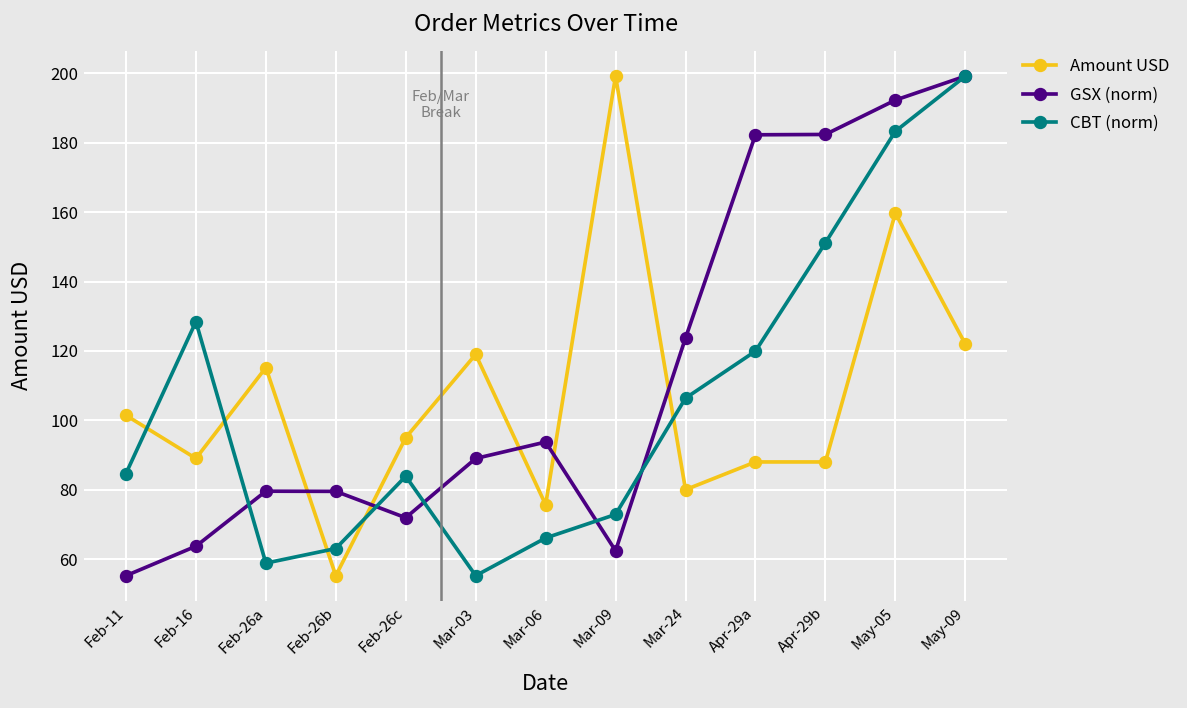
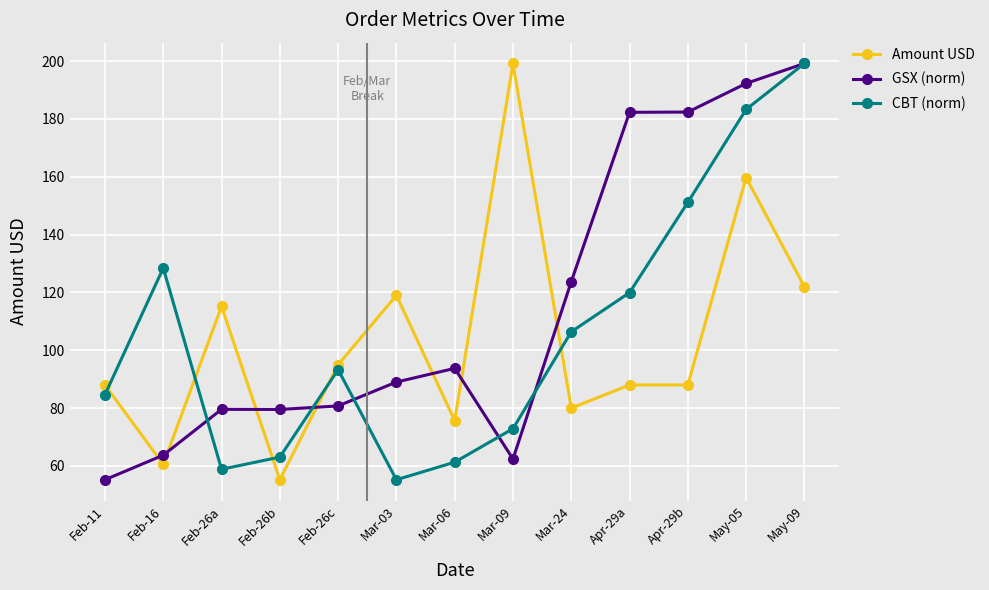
  {
    "Amount USD": {
-     "Feb-11": 101,
-     "Feb-16": 89,
+     "Feb-11": 88,
+     "Feb-16": 61,
      "Feb-26a": 115,
      "Feb-26b": 55,
      "Feb-26c": 95,
      "Mar-03": 119,
      "Mar-06": 76,
      "Mar-09": 199,
      "Mar-24": 80,
      "Apr-29a": 88,
      "Apr-29b": 88,
      "May-05": 160,
      "May-09": 122
    },
    "GSX (norm)": {
      "Feb-11": 55,
      "Feb-16": 64,
      "Feb-26a": 80,
      "Feb-26b": 80,
-     "Feb-26c": 72,
+     "Feb-26c": 81,
      "Mar-03": 89,
      "Mar-06": 94,
      "Mar-09": 62,
      "Mar-24": 124,
      "Apr-29a": 182,
      "Apr-29b": 182,
      "May-05": 192
    },
    "CBT (norm)": {
      "Feb-11": 85,
      "Feb-16": 128,
      "Feb-26a": 59,
      "Feb-26b": 63,
-     "Feb-26c": 84,
+     "Feb-26c": 93,
      "Mar-03": 55,
-     "Mar-06": 66,
+     "Mar-06": 61,
      "Mar-09": 73,
      "Mar-24": 106,
      "Apr-29a": 120,
      "Apr-29b": 151,
      "May-05": 183
    }
  }
